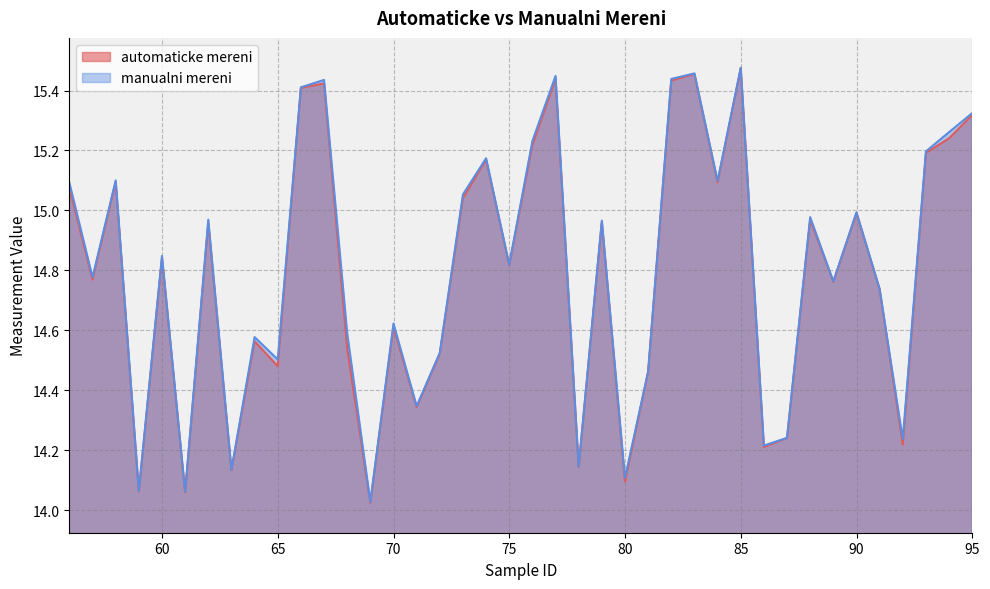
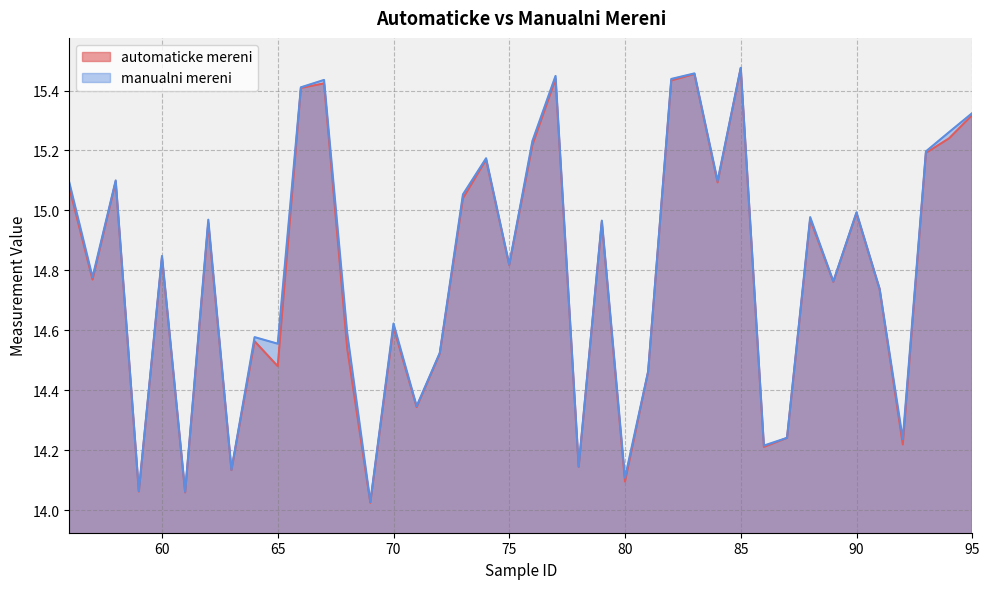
  {
    "automaticke mereni": {
      "65": 14.48,
      "70": 14.61,
      "80": 14.10
    },
    "manualni mereni": {
-     "65": 14.50,
+     "65": 14.56,
      "70": 14.62,
      "80": 14.11
    }
  }
